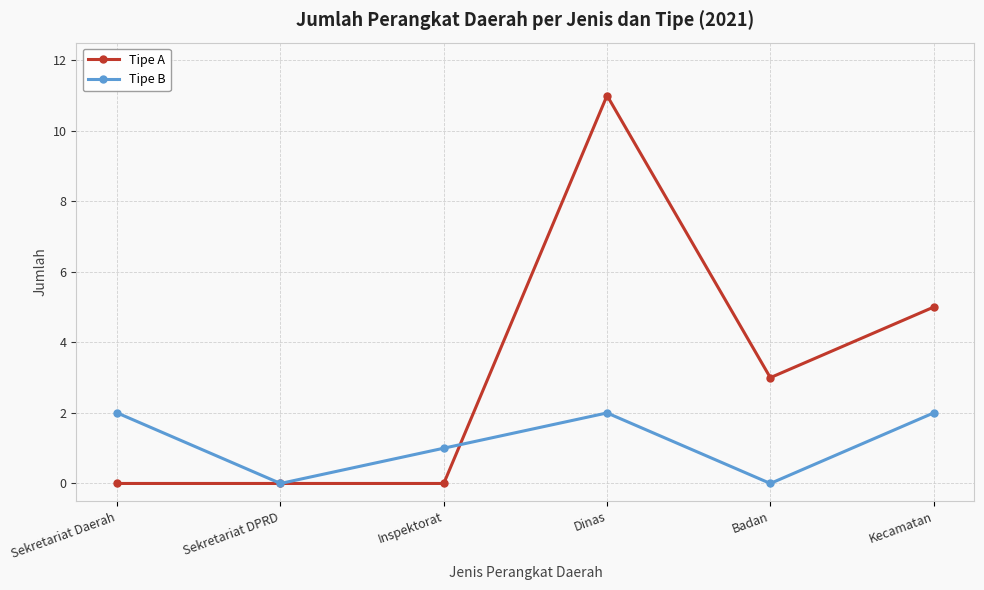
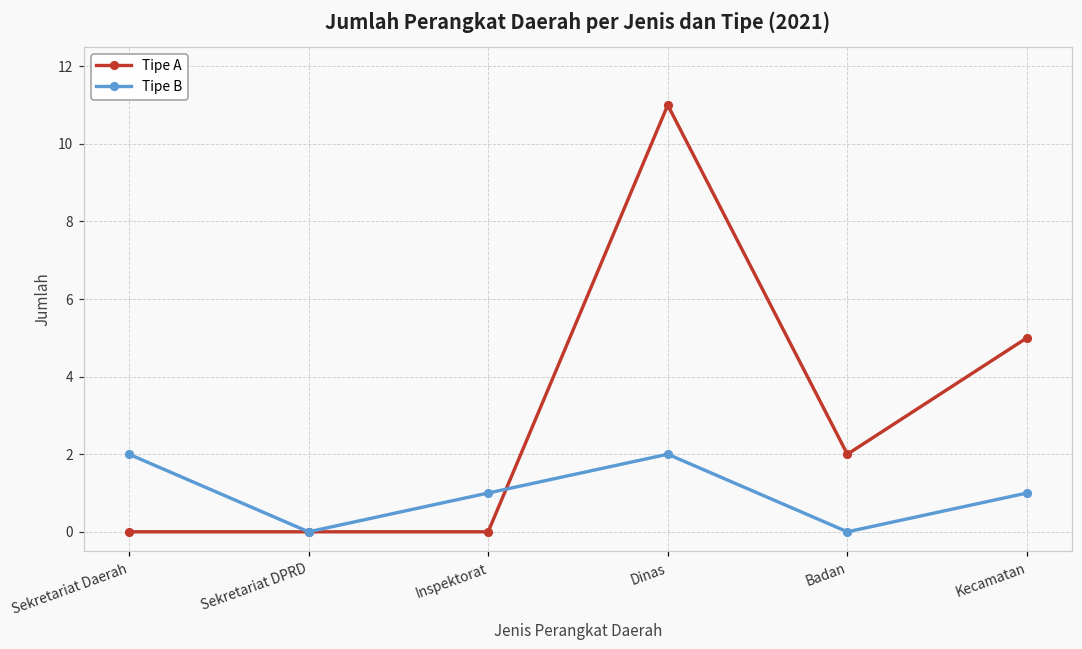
  {
    "Tipe A": {
      "Sekretariat Daerah": 0,
      "Inspektorat": 0,
      "Dinas": 11,
-     "Badan": 3,
+     "Badan": 2,
      "Kecamatan": 5
    },
    "Tipe B": {
      "Sekretariat Daerah": 2,
      "Inspektorat": 1,
      "Dinas": 2,
      "Badan": 0,
-     "Kecamatan": 2
+     "Kecamatan": 1
    }
  }
